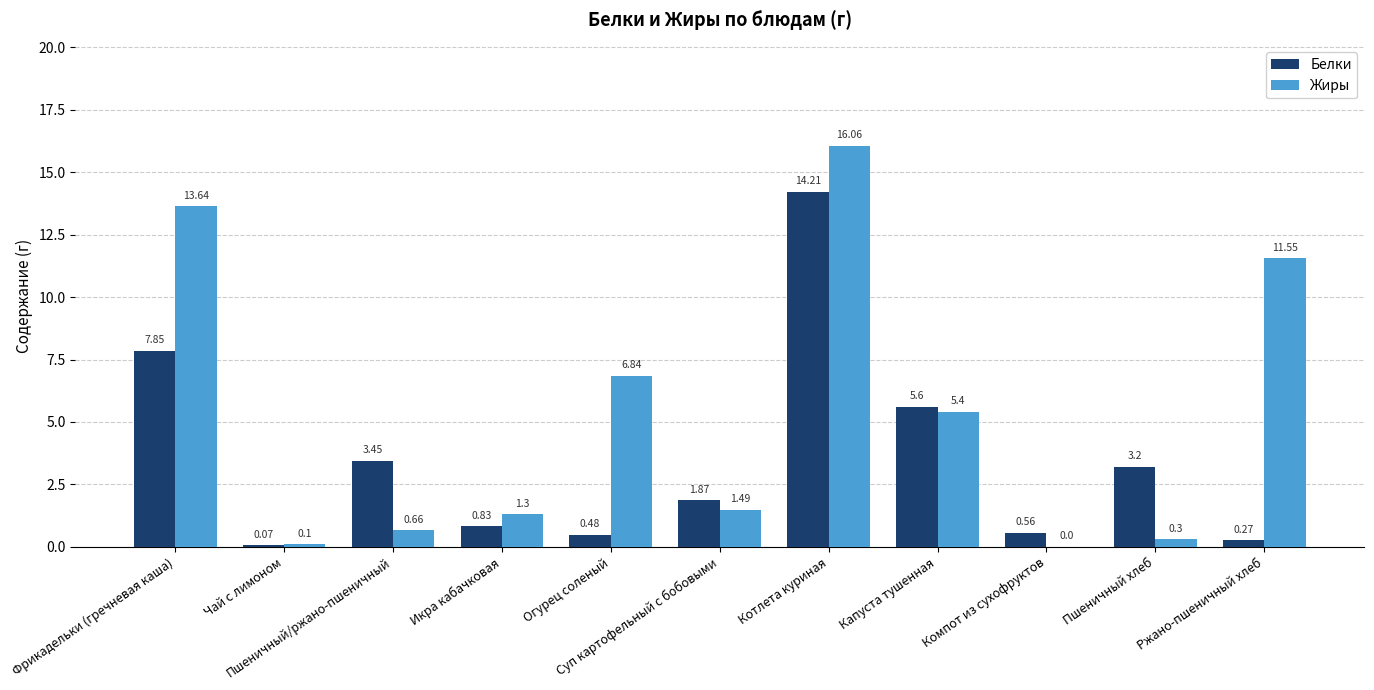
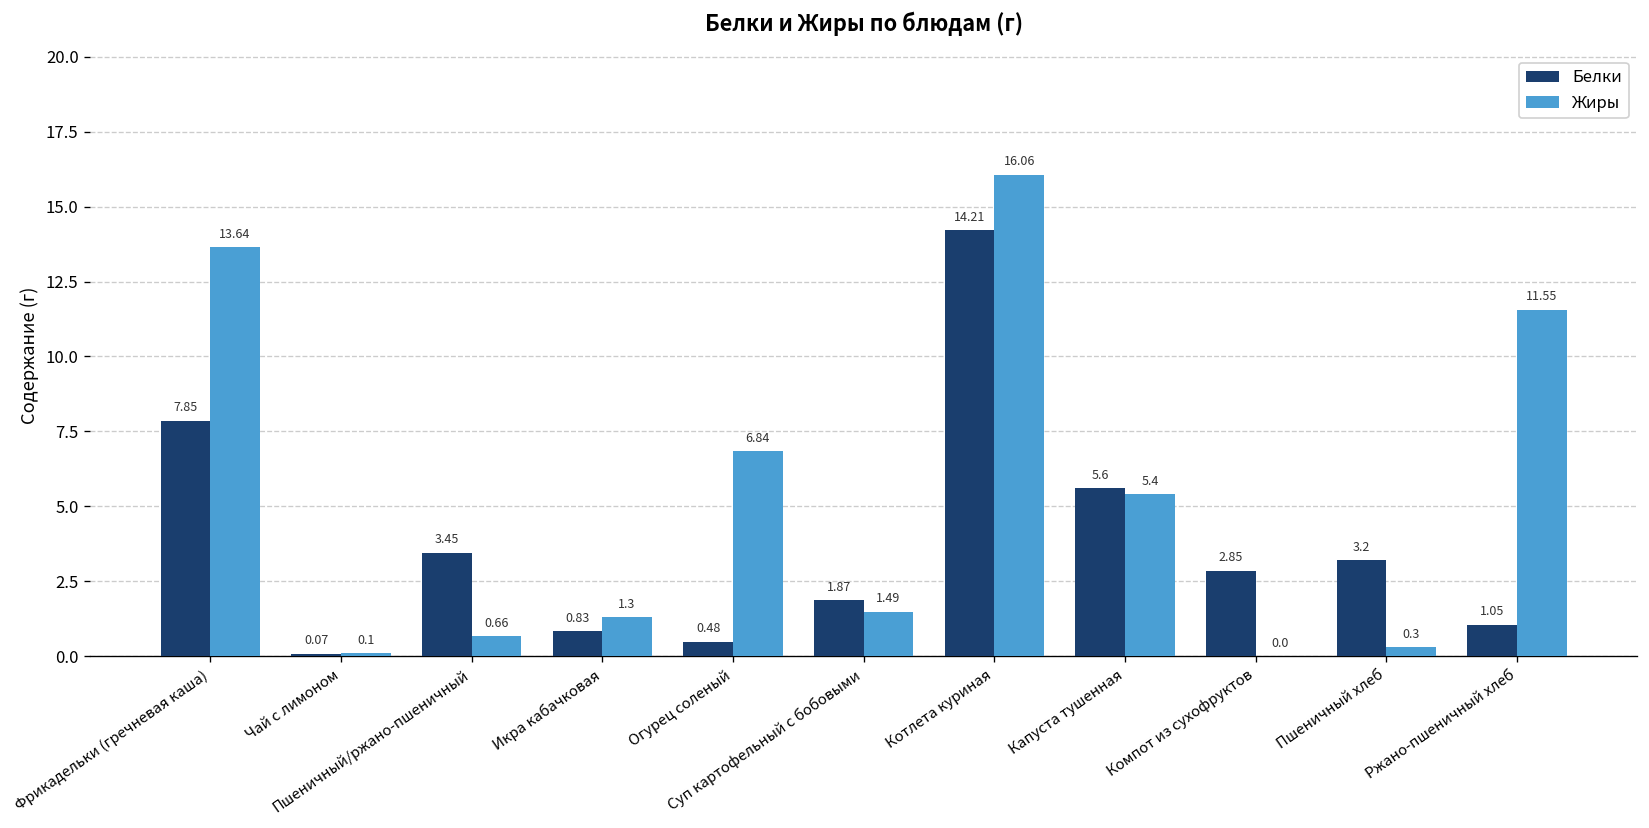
  {
    "Белки": {
      "Фрикадельки (гречневая каша)": 7.85,
      "Чай с лимоном": 0.07,
      "Пшеничный/ржано-пшеничный": 3.45,
      "Икра кабачковая": 0.83,
      "Огурец соленый": 0.48,
      "Суп картофельный с бобовыми": 1.87,
      "Котлета куриная": 14.21,
      "Капуста тушенная": 5.6,
-     "Компот из сухофруктов": 0.56,
+     "Компот из сухофруктов": 2.85,
      "Пшеничный хлеб": 3.2,
-     "Ржано-пшеничный хлеб": 0.27
+     "Ржано-пшеничный хлеб": 1.05
    },
    "Жиры": {
      "Фрикадельки (гречневая каша)": 13.64,
      "Чай с лимоном": 0.1,
      "Пшеничный/ржано-пшеничный": 0.66,
      "Икра кабачковая": 1.3,
      "Огурец соленый": 6.84,
      "Суп картофельный с бобовыми": 1.49,
      "Котлета куриная": 16.06,
      "Капуста тушенная": 5.4,
      "Компот из сухофруктов": 0.0,
      "Пшеничный хлеб": 0.3,
      "Ржано-пшеничный хлеб": 11.55
    }
  }
